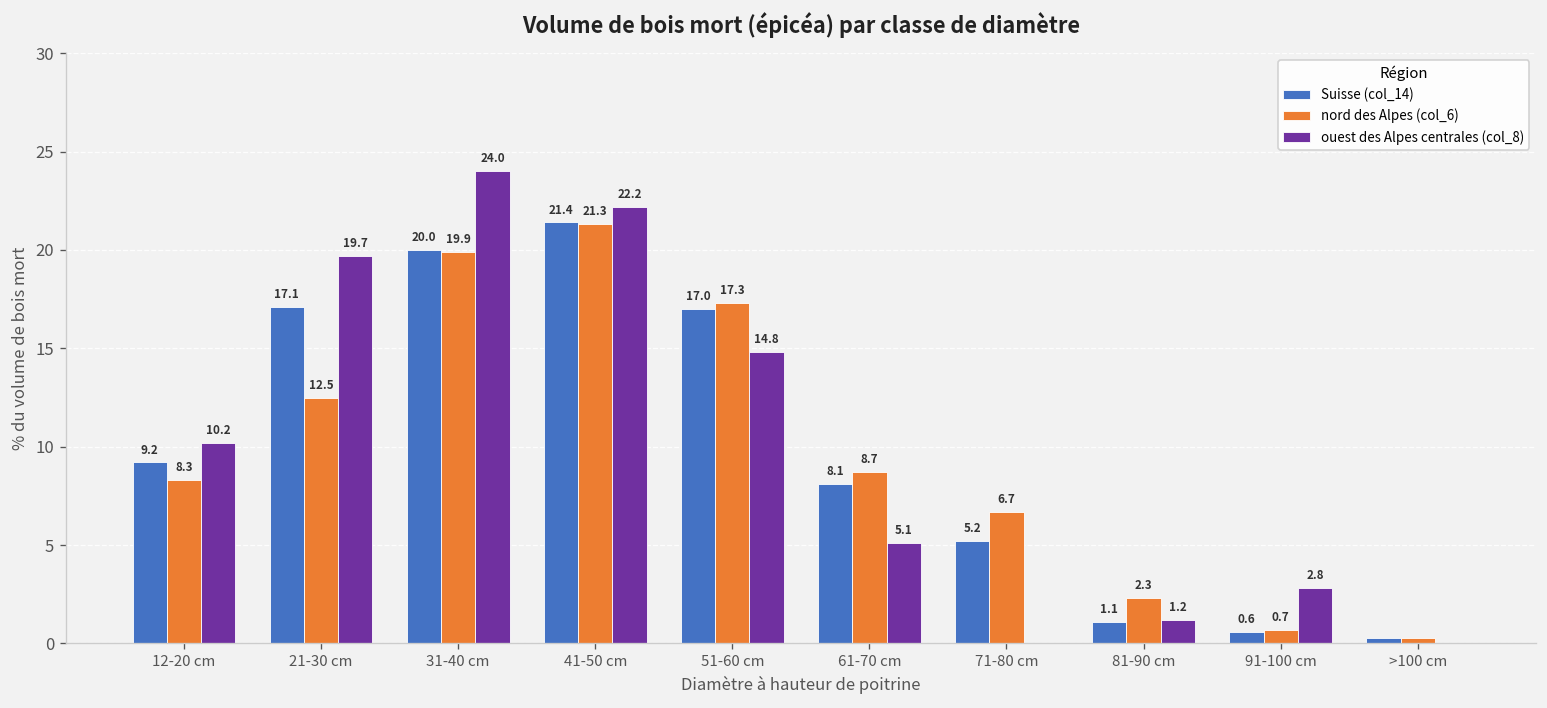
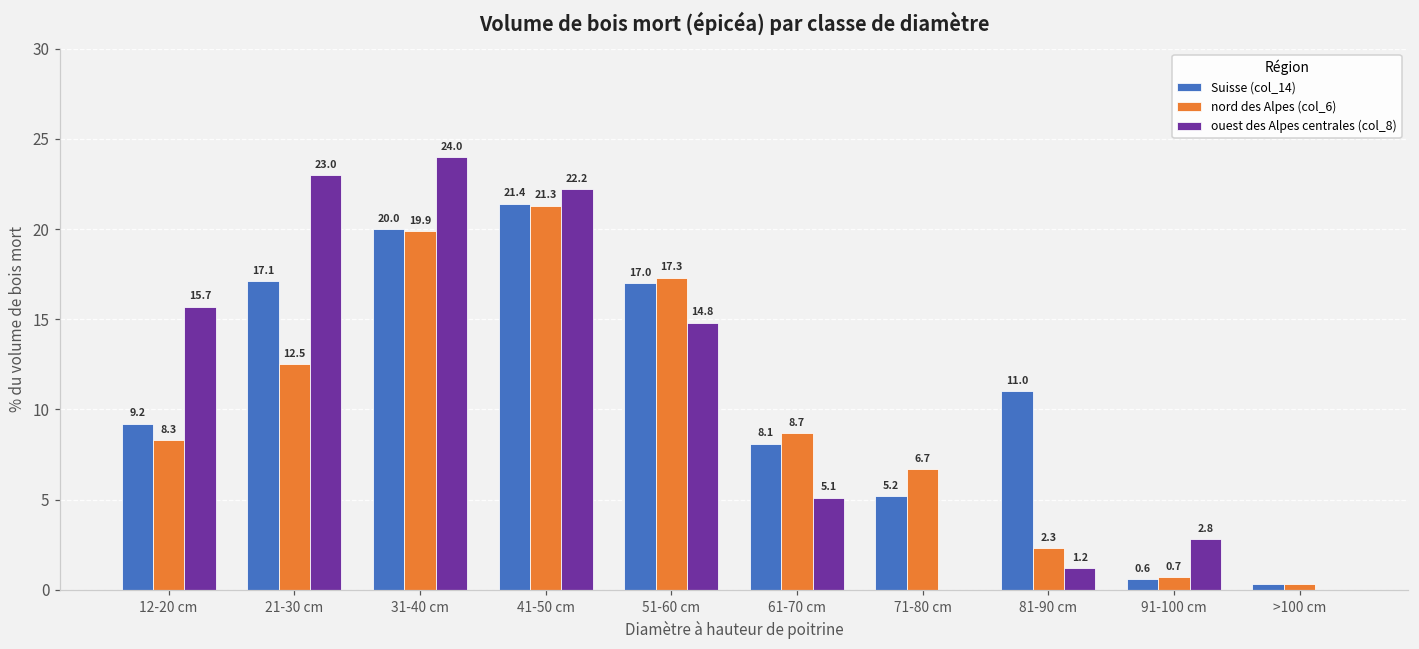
  {
    "Suisse (col_14)": {
      "12-20 cm": 9.2,
      "21-30 cm": 17.1,
      "31-40 cm": 20.0,
      "41-50 cm": 21.4,
      "51-60 cm": 17.0,
      "61-70 cm": 8.1,
      "71-80 cm": 5.2,
-     "81-90 cm": 1.1,
+     "81-90 cm": 11.0,
      "91-100 cm": 0.6
    },
    "nord des Alpes (col_6)": {
      "12-20 cm": 8.3,
      "21-30 cm": 12.5,
      "31-40 cm": 19.9,
      "41-50 cm": 21.3,
      "51-60 cm": 17.3,
      "61-70 cm": 8.7,
      "71-80 cm": 6.7,
      "81-90 cm": 2.3,
      "91-100 cm": 0.7
    },
    "ouest des Alpes centrales (col_8)": {
-     "12-20 cm": 10.2,
-     "21-30 cm": 19.7,
+     "12-20 cm": 15.7,
+     "21-30 cm": 23.0,
      "31-40 cm": 24.0,
      "41-50 cm": 22.2,
      "51-60 cm": 14.8,
      "61-70 cm": 5.1,
      "81-90 cm": 1.2,
      "91-100 cm": 2.8
    }
  }
